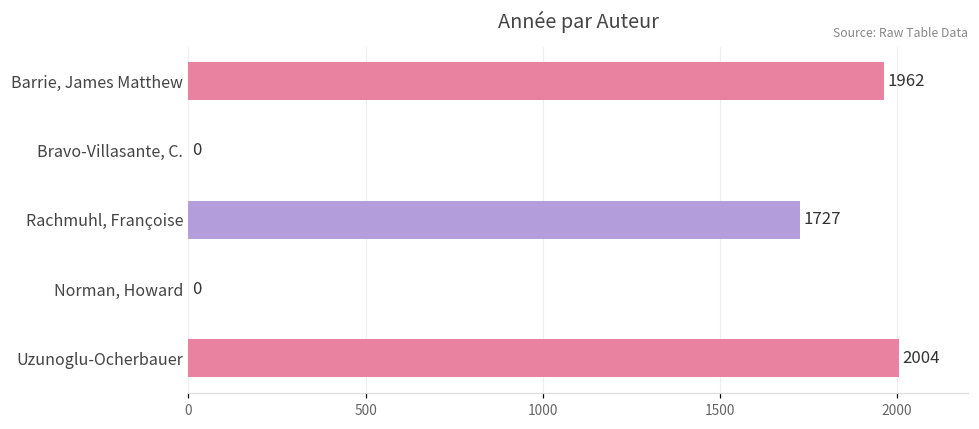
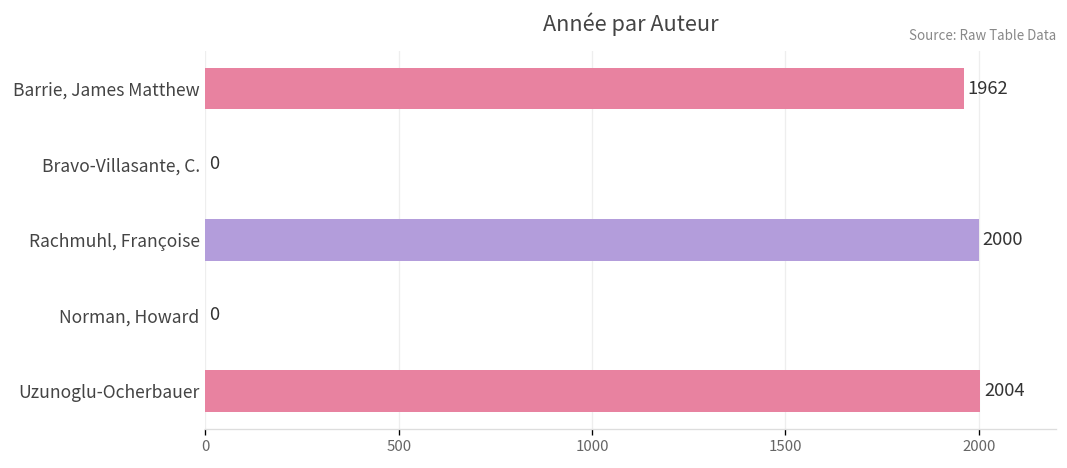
  {
    "Barrie, James Matthew": 1962,
    "Bravo-Villasante, C.": 0,
-   "Rachmuhl, Françoise": 1727,
+   "Rachmuhl, Françoise": 2000,
    "Norman, Howard": 0,
    "Uzunoglu-Ocherbauer": 2004
  }
